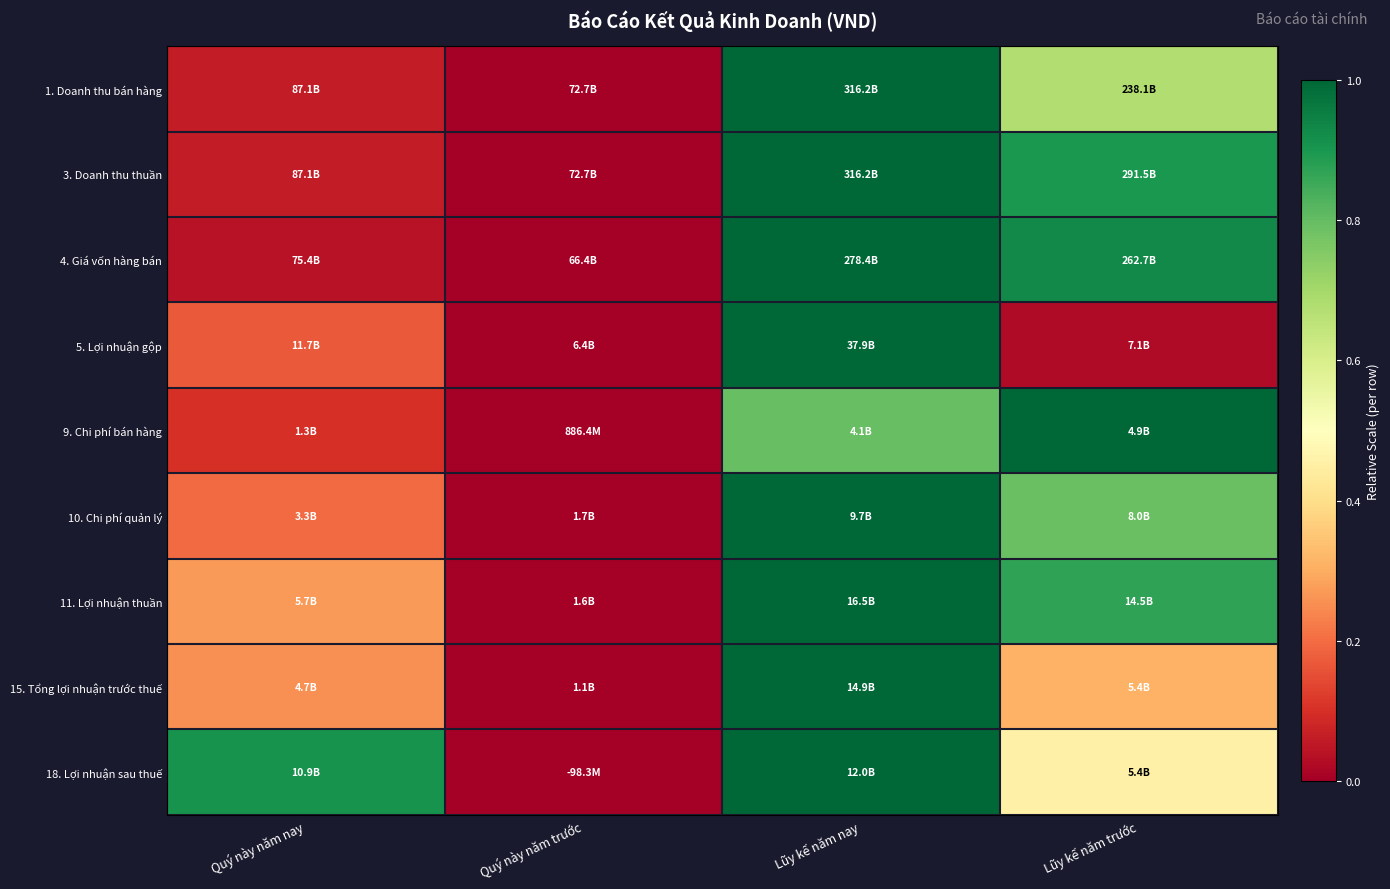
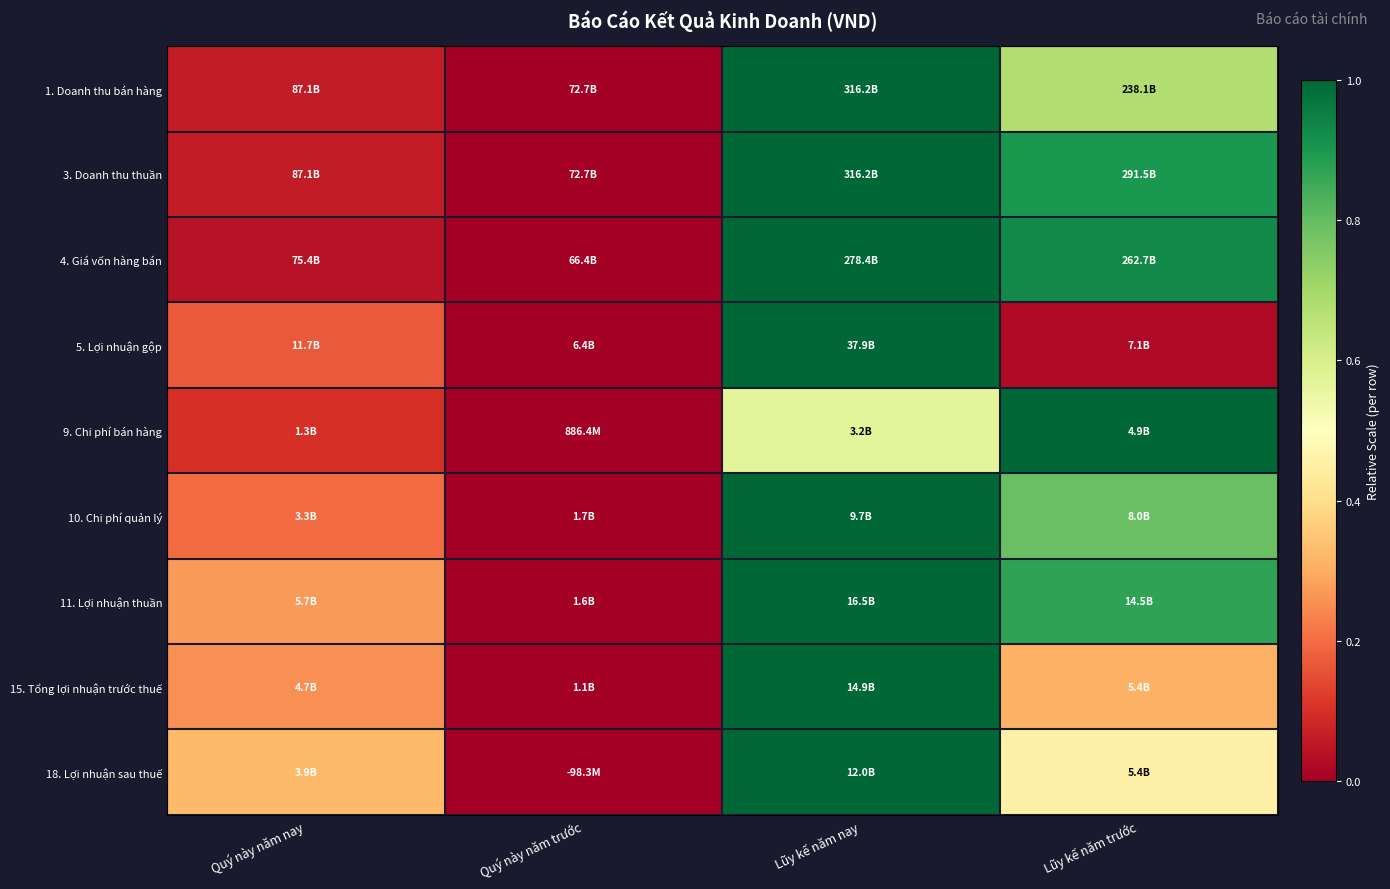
  {
    "1. Doanh thu bán hàng": {
      "Quý này năm nay": "87.1B",
      "Quý này năm trước": "72.7B",
      "Lũy kế năm nay": "316.2B",
      "Lũy kế năm trước": "238.1B"
    },
    "3. Doanh thu thuần": {
      "Quý này năm nay": "87.1B",
      "Quý này năm trước": "72.7B",
      "Lũy kế năm nay": "316.2B",
      "Lũy kế năm trước": "291.5B"
    },
    "4. Giá vốn hàng bán": {
      "Quý này năm nay": "75.4B",
      "Quý này năm trước": "66.4B",
      "Lũy kế năm nay": "278.4B",
      "Lũy kế năm trước": "262.7B"
    },
    "5. Lợi nhuận gộp": {
      "Quý này năm nay": "11.7B",
      "Quý này năm trước": "6.4B",
      "Lũy kế năm nay": "37.9B",
      "Lũy kế năm trước": "7.1B"
    },
    "9. Chi phí bán hàng": {
      "Quý này năm nay": "1.3B",
      "Quý này năm trước": "886.4M",
-     "Lũy kế năm nay": "4.1B",
+     "Lũy kế năm nay": "3.2B",
      "Lũy kế năm trước": "4.9B"
    },
    "10. Chi phí quản lý": {
      "Quý này năm nay": "3.3B",
      "Quý này năm trước": "1.7B",
      "Lũy kế năm nay": "9.7B",
      "Lũy kế năm trước": "8.0B"
    },
    "11. Lợi nhuận thuần": {
      "Quý này năm nay": "5.7B",
      "Quý này năm trước": "1.6B",
      "Lũy kế năm nay": "16.5B",
      "Lũy kế năm trước": "14.5B"
    },
    "15. Tổng lợi nhuận trước thuế": {
      "Quý này năm nay": "4.7B",
      "Quý này năm trước": "1.1B",
      "Lũy kế năm nay": "14.9B",
      "Lũy kế năm trước": "5.4B"
    },
    "18. Lợi nhuận sau thuế": {
-     "Quý này năm nay": "10.9B",
+     "Quý này năm nay": "3.9B",
      "Quý này năm trước": "-98.3M",
      "Lũy kế năm nay": "12.0B",
      "Lũy kế năm trước": "5.4B"
    }
  }
